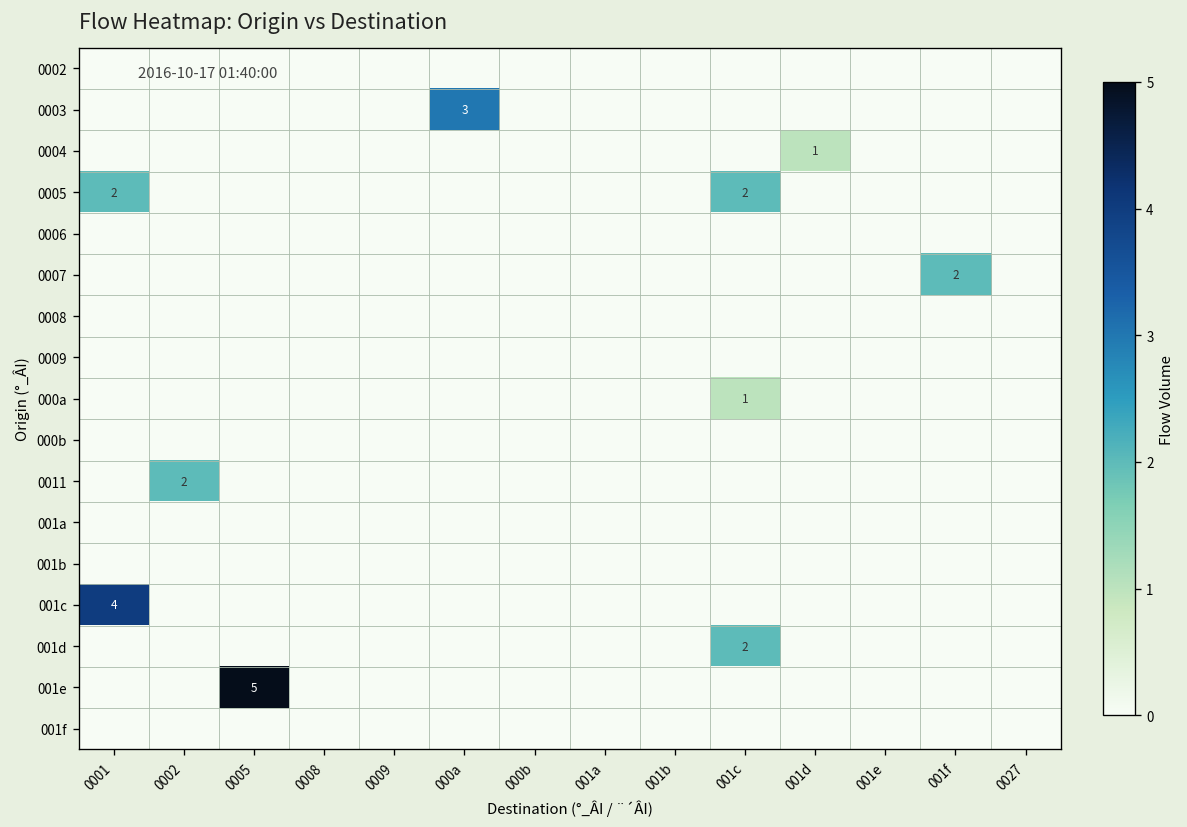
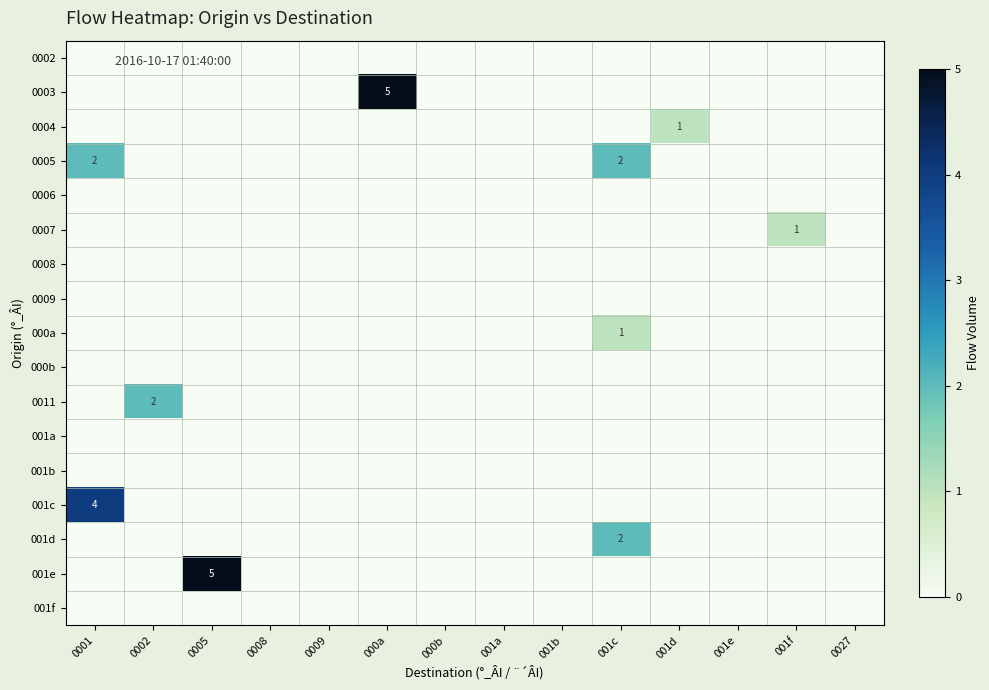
  {
    "0003": {
-     "000a": 3
+     "000a": 5
    },
    "0004": {
      "001d": 1
    },
    "0005": {
      "0001": 2,
      "001c": 2
    },
    "0007": {
-     "001f": 2
+     "001f": 1
    },
    "000a": {
      "001c": 1
    },
    "0011": {
      "0002": 2
    },
    "001c": {
      "0001": 4
    },
    "001d": {
      "001c": 2
    },
    "001e": {
      "0005": 5
    }
  }
